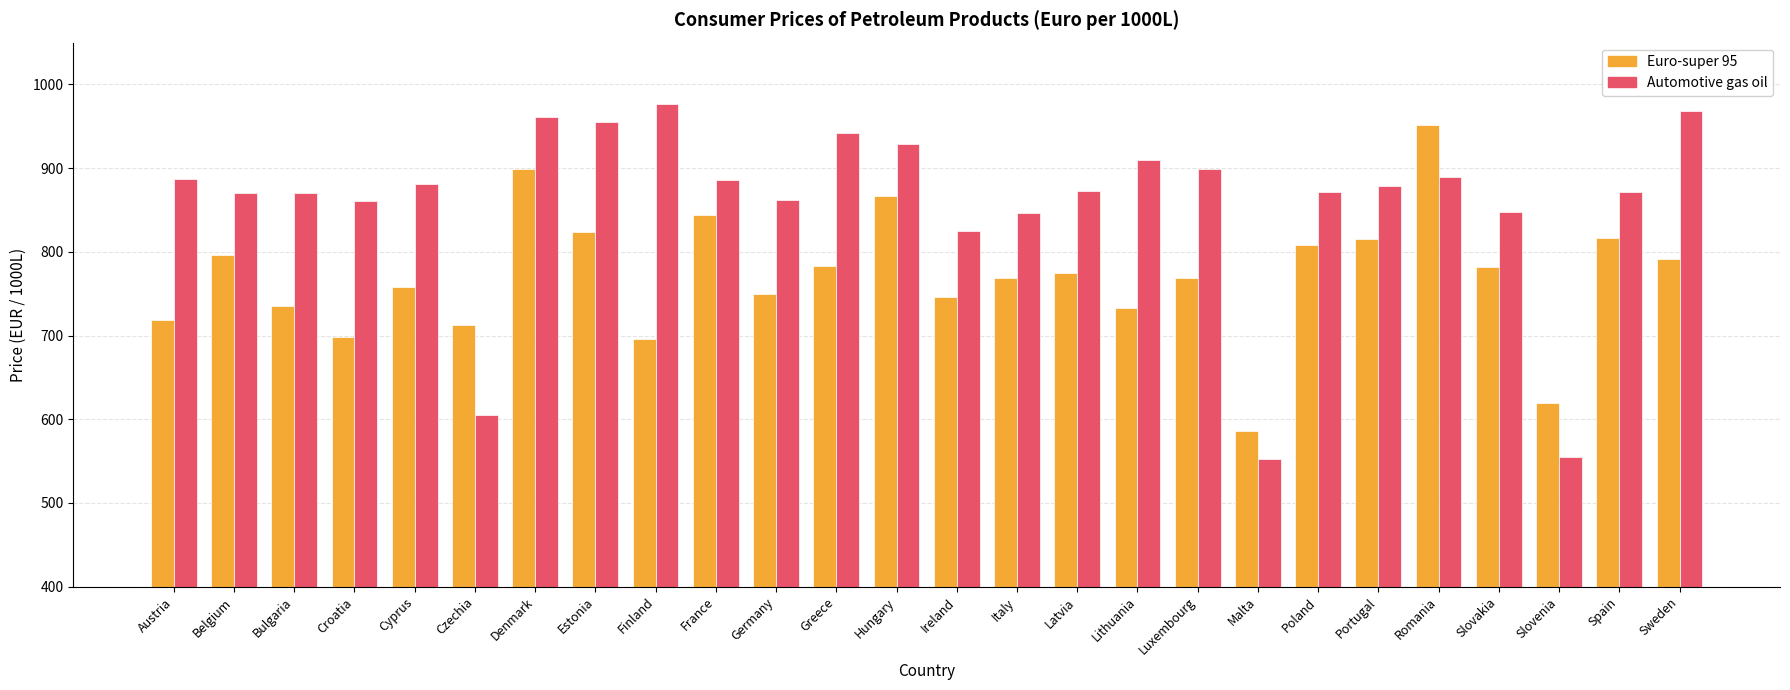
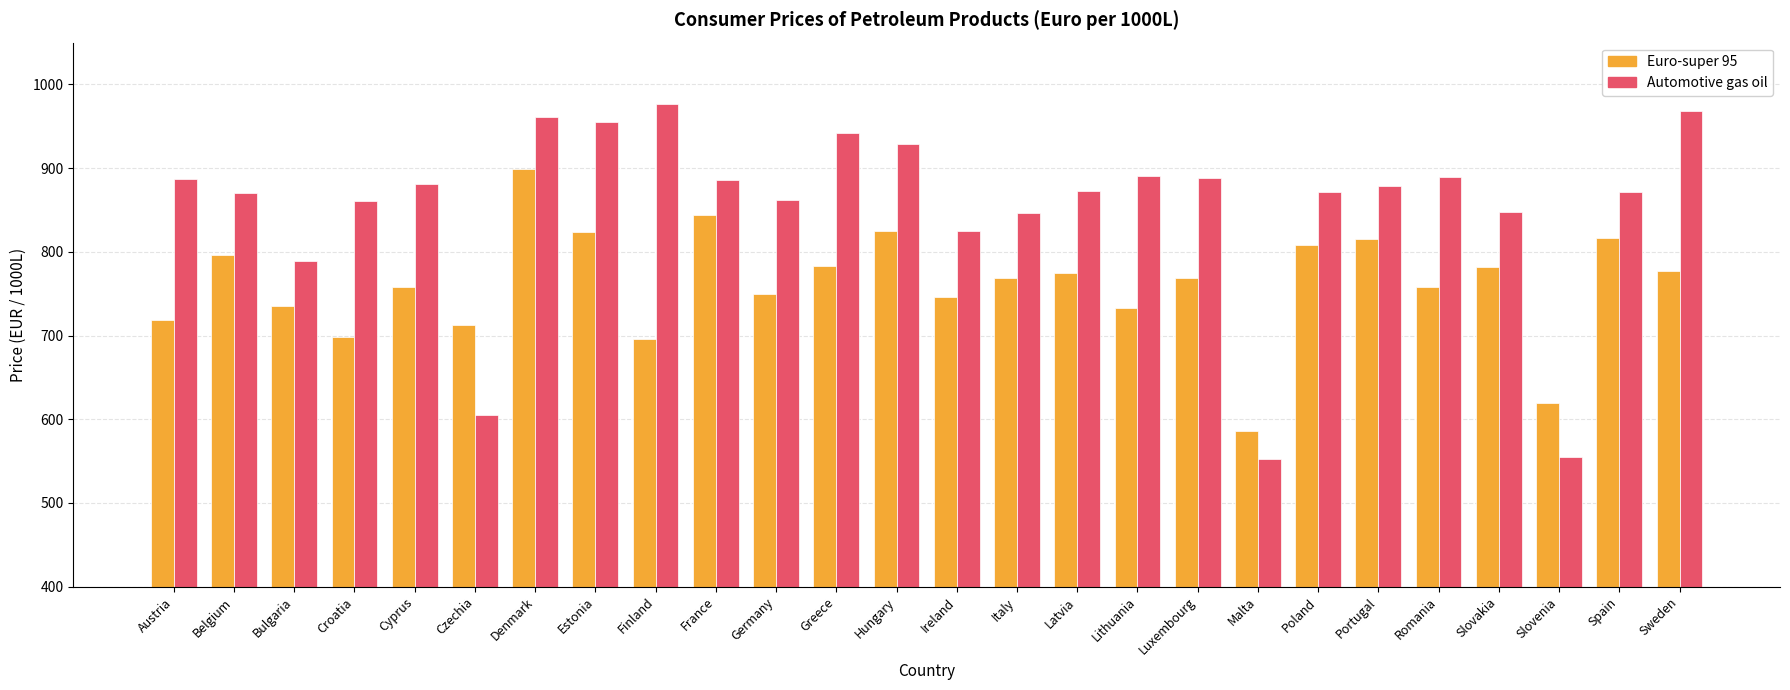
  {
    "Euro-super 95": {
      "Austria": 720,
      "Belgium": 800,
      "Bulgaria": 730,
      "Croatia": 700,
      "Cyprus": 760,
      "Czechia": 710,
      "Denmark": 900,
      "Estonia": 820,
      "Finland": 700,
      "France": 840,
      "Germany": 750,
      "Greece": 780,
-     "Hungary": 870,
+     "Hungary": 820,
      "Ireland": 750,
      "Italy": 770,
      "Latvia": 780,
      "Lithuania": 730,
      "Luxembourg": 770,
      "Malta": 590,
      "Poland": 810,
      "Portugal": 820,
-     "Romania": 950,
+     "Romania": 760,
      "Slovakia": 780,
      "Slovenia": 620,
      "Spain": 820,
-     "Sweden": 790
+     "Sweden": 780
    },
    "Automotive gas oil": {
      "Austria": 890,
      "Belgium": 870,
-     "Bulgaria": 870,
+     "Bulgaria": 790,
      "Croatia": 860,
      "Cyprus": 880,
      "Czechia": 610,
      "Denmark": 960,
      "Estonia": 950,
      "Finland": 980,
      "France": 890,
      "Germany": 860,
      "Greece": 940,
      "Hungary": 930,
      "Ireland": 830,
      "Italy": 850,
      "Latvia": 870,
-     "Lithuania": 910,
-     "Luxembourg": 900,
+     "Lithuania": 890,
+     "Luxembourg": 890,
      "Malta": 550,
      "Poland": 870,
      "Portugal": 880,
      "Romania": 890,
      "Slovakia": 850,
      "Slovenia": 560,
      "Spain": 870,
      "Sweden": 970
    }
  }
